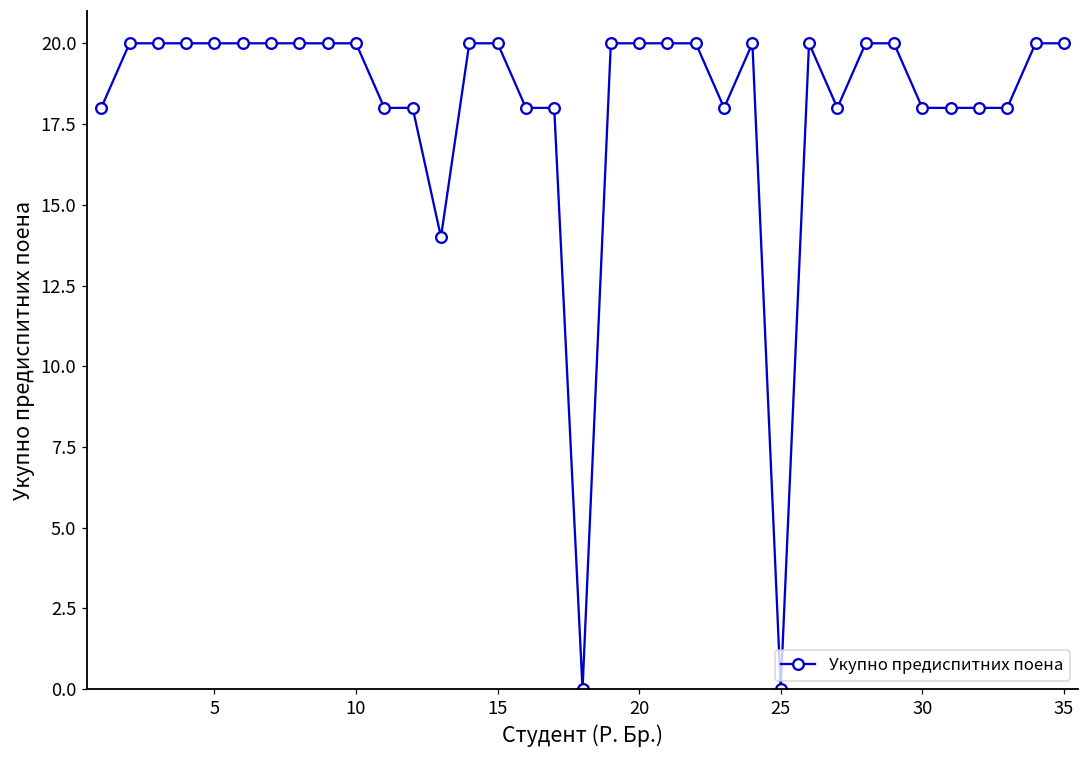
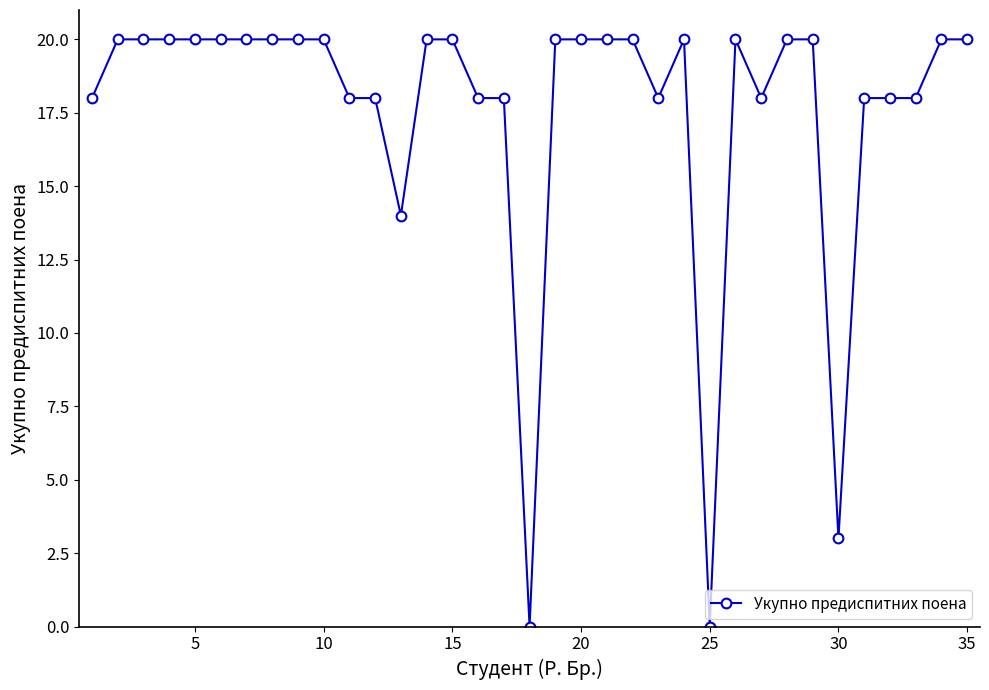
  {
    "5": 20,
    "10": 20,
    "15": 20,
    "20": 20,
    "25": 0,
-   "30": 18,
+   "30": 3,
    "35": 20
  }
